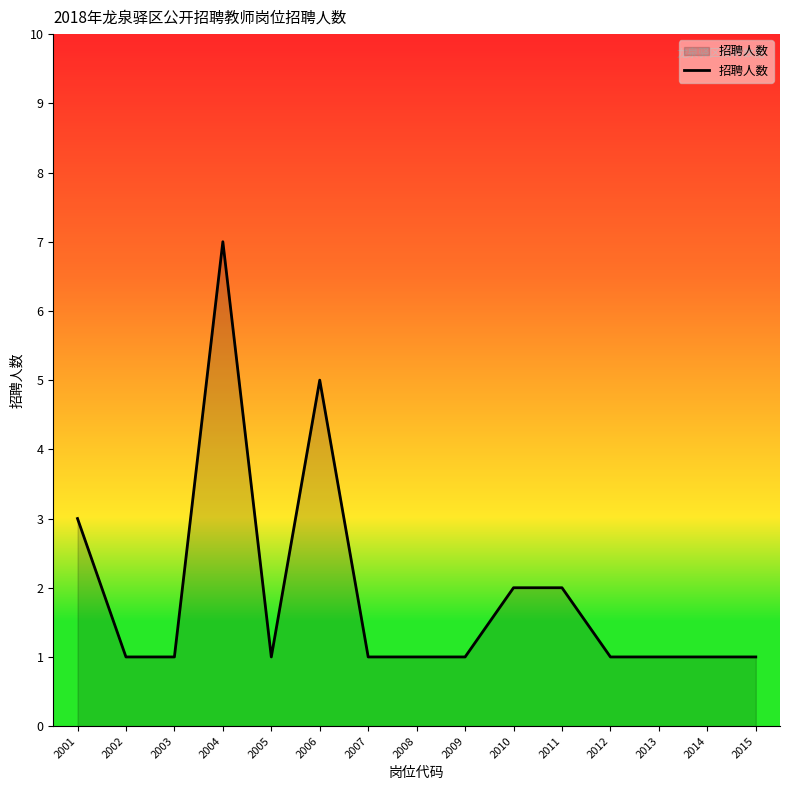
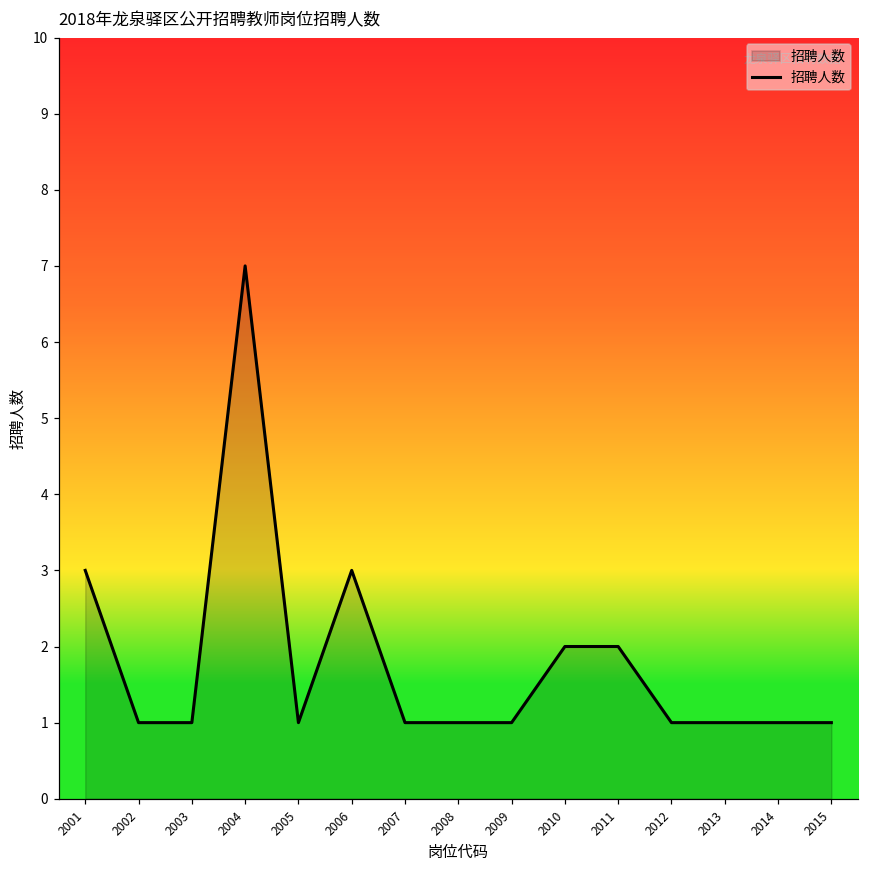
  {
    "2001": 3,
    "2002": 1,
    "2003": 1,
    "2004": 7,
    "2005": 1,
-   "2006": 5,
+   "2006": 3,
    "2007": 1,
    "2008": 1,
    "2009": 1,
    "2010": 2,
    "2011": 2,
    "2012": 1,
    "2013": 1,
    "2014": 1,
    "2015": 1
  }
